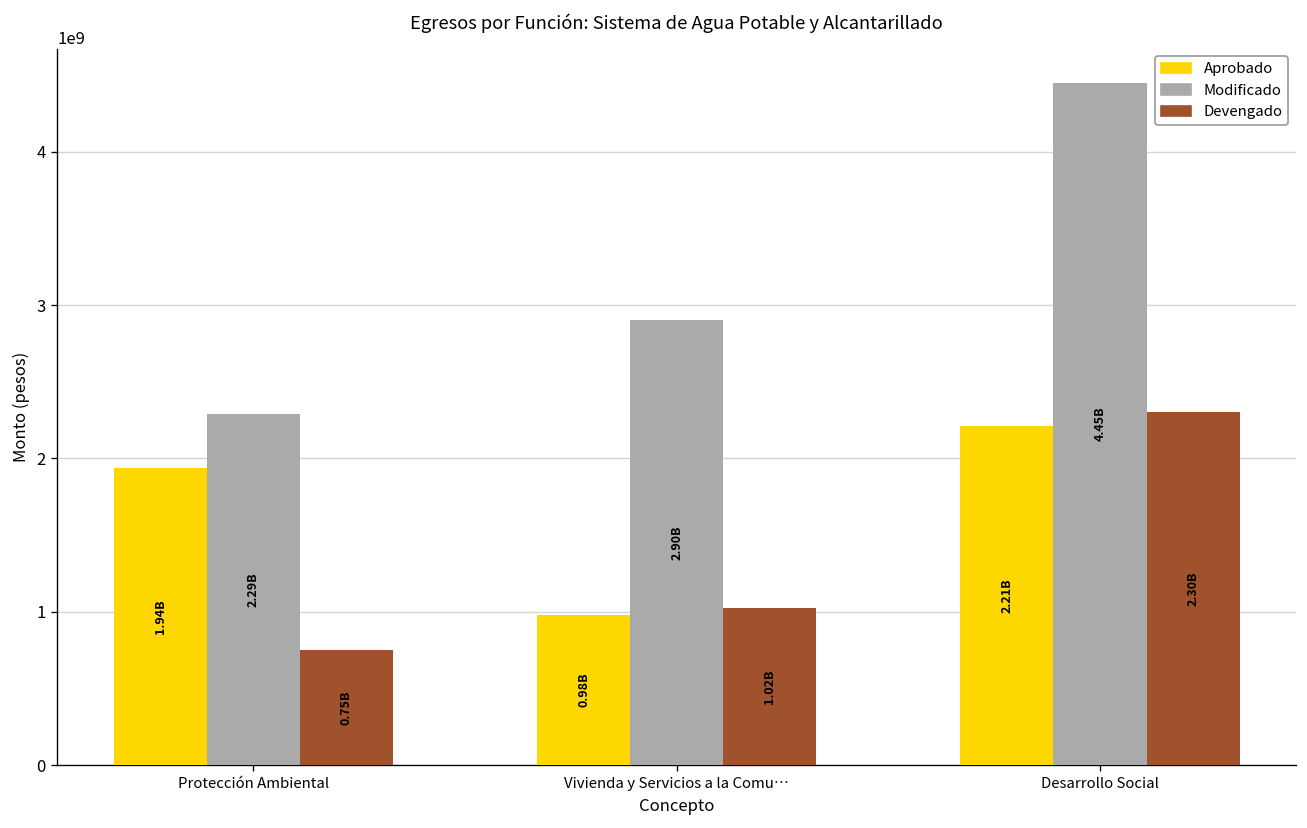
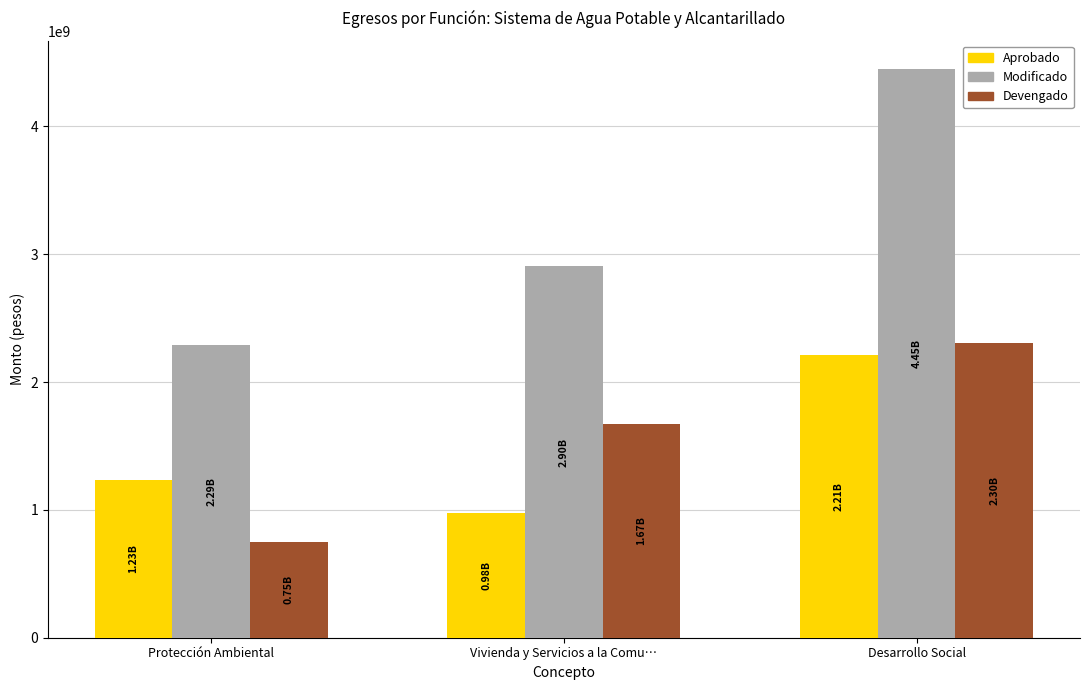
  {
    "Aprobado": {
-     "Protección Ambiental": "1.94B",
+     "Protección Ambiental": "1.23B",
      "Vivienda y Servicios a la Comu…": "0.98B",
      "Desarrollo Social": "2.21B"
    },
    "Modificado": {
      "Protección Ambiental": "2.29B",
      "Vivienda y Servicios a la Comu…": "2.90B",
      "Desarrollo Social": "4.45B"
    },
    "Devengado": {
      "Protección Ambiental": "0.75B",
-     "Vivienda y Servicios a la Comu…": "1.02B",
+     "Vivienda y Servicios a la Comu…": "1.67B",
      "Desarrollo Social": "2.30B"
    }
  }
